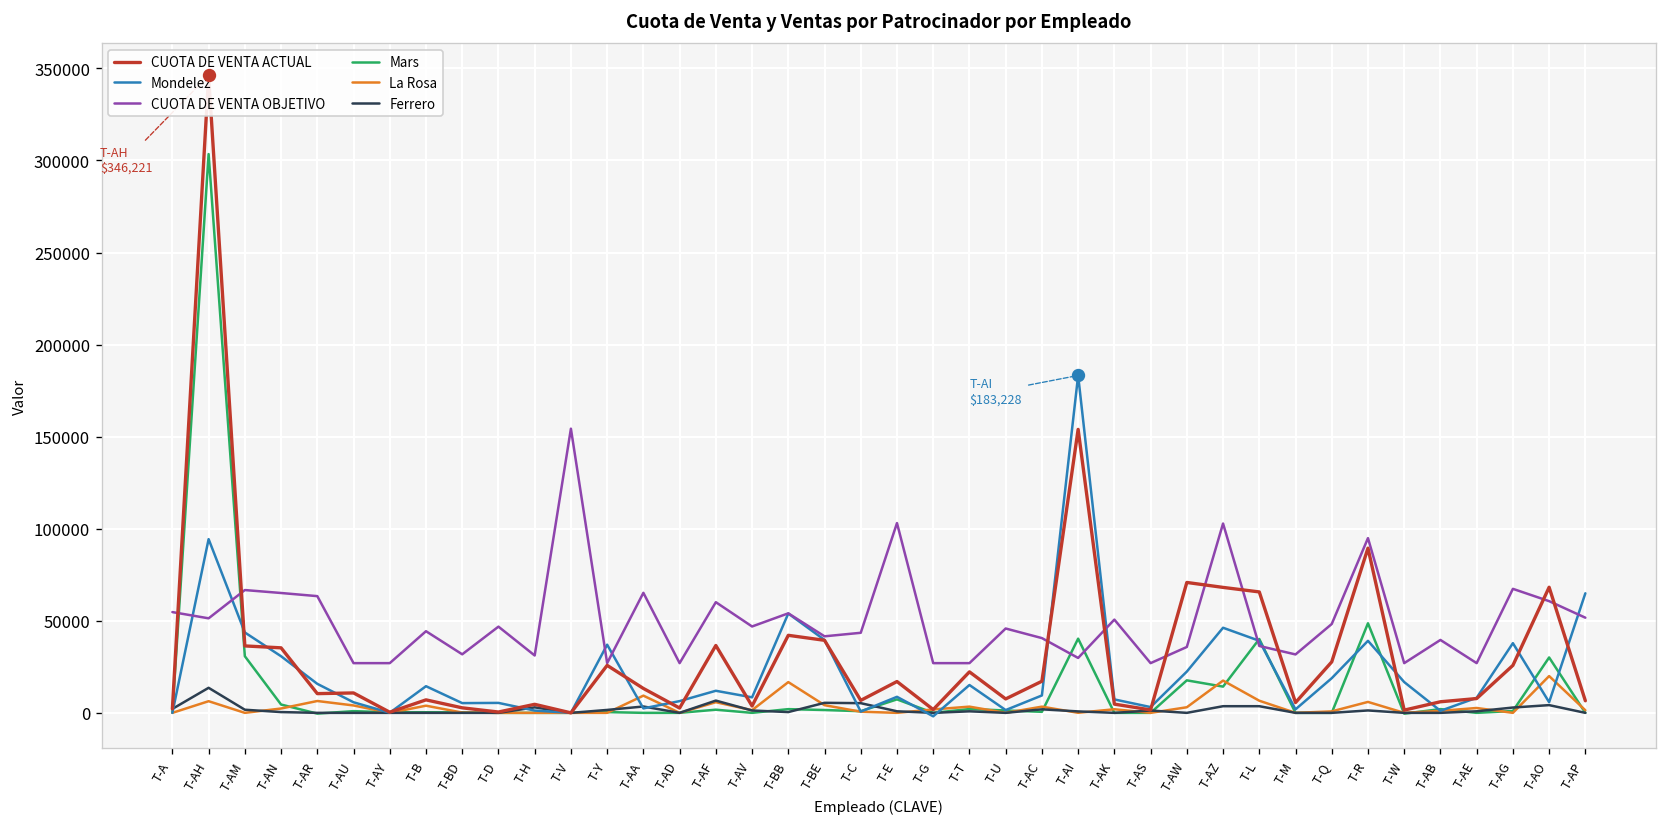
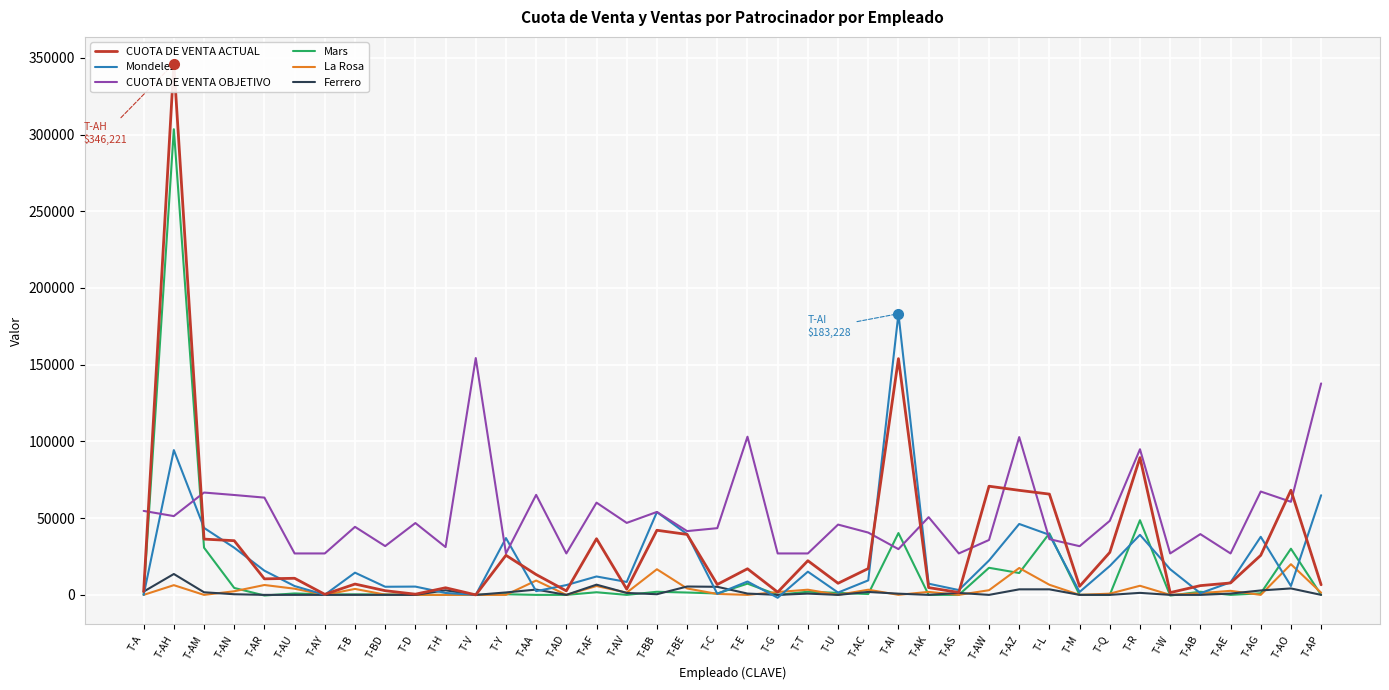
  {
    "CUOTA DE VENTA OBJETIVO": {
      "T-A": 55000,
      "T-AH": 51000,
      "T-AM": 67000,
      "T-AN": 65000,
      "T-AR": 63000,
      "T-AU": 27000,
      "T-AY": 27000,
      "T-B": 44000,
      "T-BD": 32000,
      "T-D": 47000,
      "T-H": 31000,
      "T-V": 154000,
      "T-AA": 65000,
      "T-AD": 27000,
      "T-AF": 60000,
      "T-AV": 47000,
      "T-BE": 42000,
      "T-C": 43000,
      "T-E": 103000,
      "T-G": 27000,
      "T-T": 27000,
      "T-U": 46000,
      "T-AC": 41000,
      "T-AI": 30000,
      "T-AK": 51000,
      "T-AS": 27000,
      "T-AW": 36000,
      "T-AZ": 103000,
      "T-L": 36000,
      "T-M": 32000,
      "T-Q": 48000,
      "T-R": 95000,
      "T-W": 27000,
      "T-AB": 40000,
      "T-AE": 27000,
      "T-AG": 67000,
      "T-AO": 61000,
-     "T-AP": 52000
+     "T-AP": 138000
    },
    "Mars": {
      "T-AM": 31000,
      "T-AN": 5000,
      "T-AA": 0,
      "T-AF": 2000,
      "T-BE": 2000,
      "T-AI": 40000,
      "T-AW": 18000,
      "T-AZ": 14000,
      "T-R": 49000,
      "T-AO": 30000
    },
    "La Rosa": {
      "T-AH": 6000,
      "T-AM": 0,
      "T-AN": 2000,
      "T-AR": 6000,
      "T-AU": 4000,
      "T-B": 4000,
      "T-AA": 9000,
      "T-BB": 17000,
      "T-AK": 2000,
      "T-AW": 3000,
      "T-AZ": 18000,
      "T-L": 7000,
      "T-R": 6000,
      "T-AE": 3000,
      "T-AO": 20000
    },
    "Ferrero": {
      "T-AH": 14000,
      "T-AM": 2000,
      "T-AN": 0,
      "T-AW": 0,
      "T-AZ": 4000,
      "T-L": 4000,
      "T-R": 1000,
      "T-AG": 3000
    }
  }
